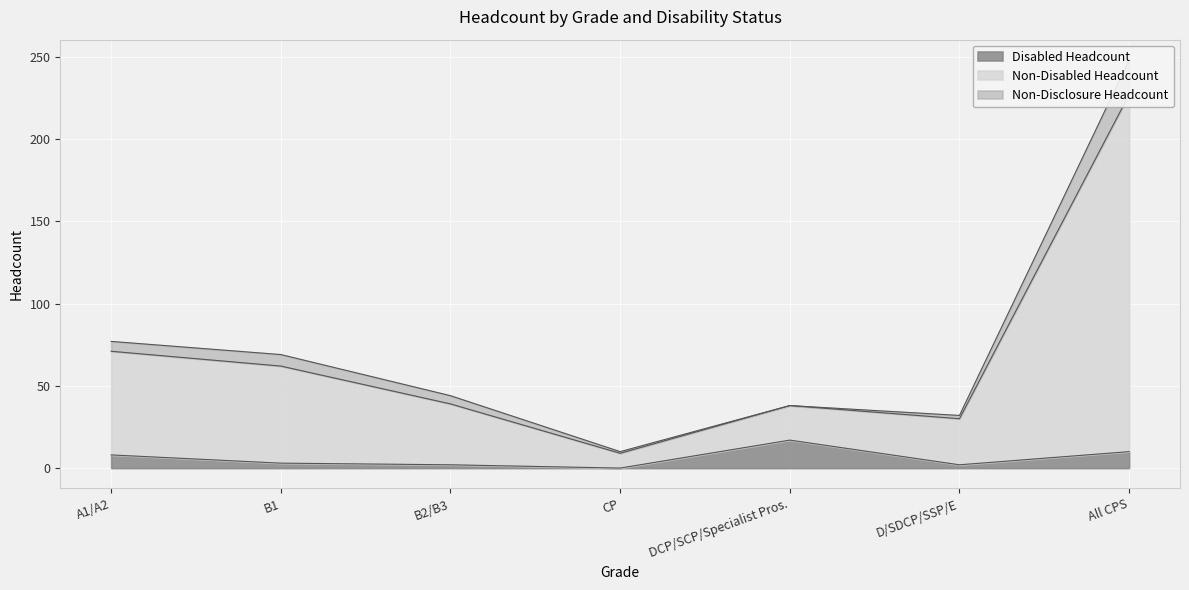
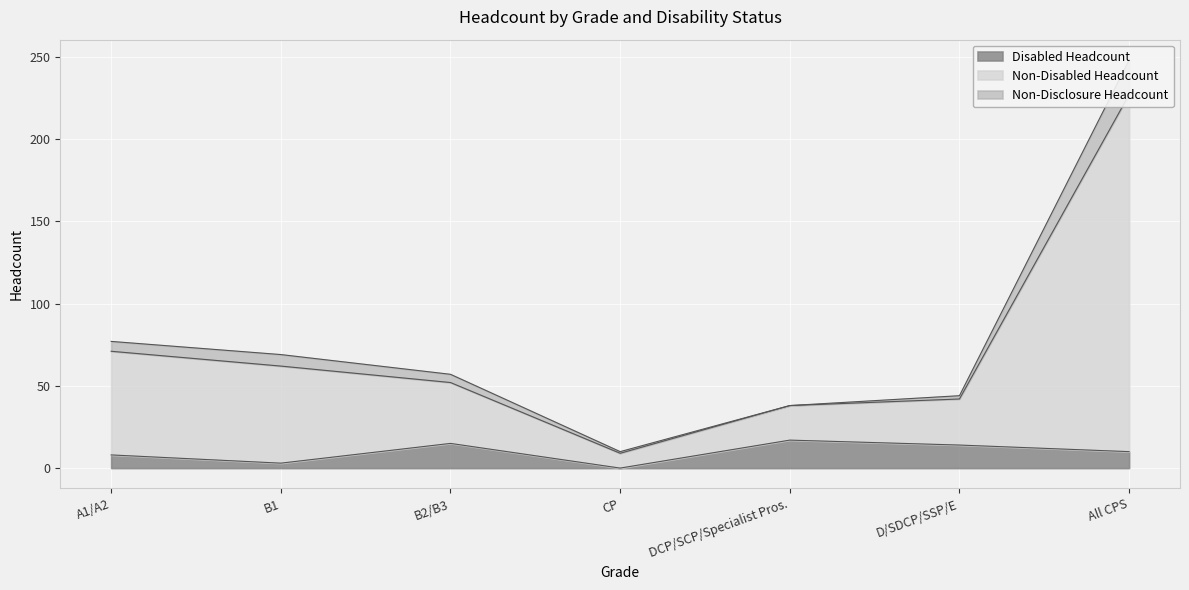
  {
    "Disabled Headcount": {
      "A1/A2": 8,
      "B1": 3,
-     "B2/B3": 2,
+     "B2/B3": 15,
      "CP": 0,
      "DCP/SCP/Specialist Pros.": 17,
-     "D/SDCP/SSP/E": 2,
+     "D/SDCP/SSP/E": 14,
      "All CPS": 10
    }
  }
